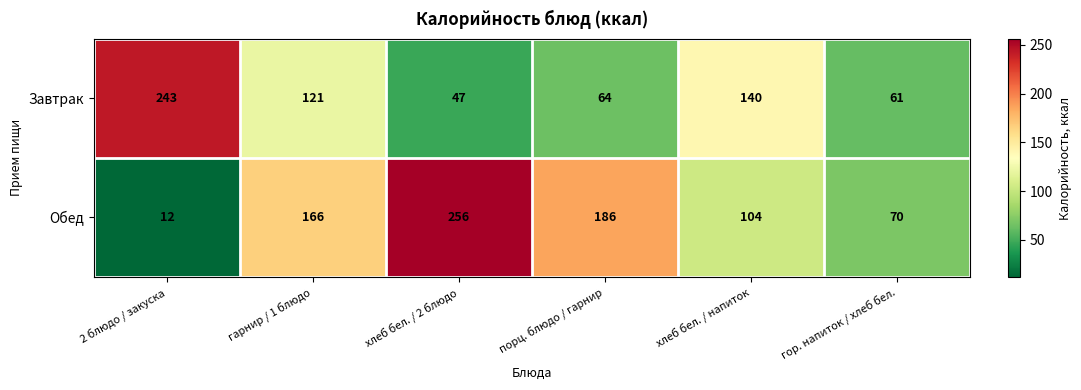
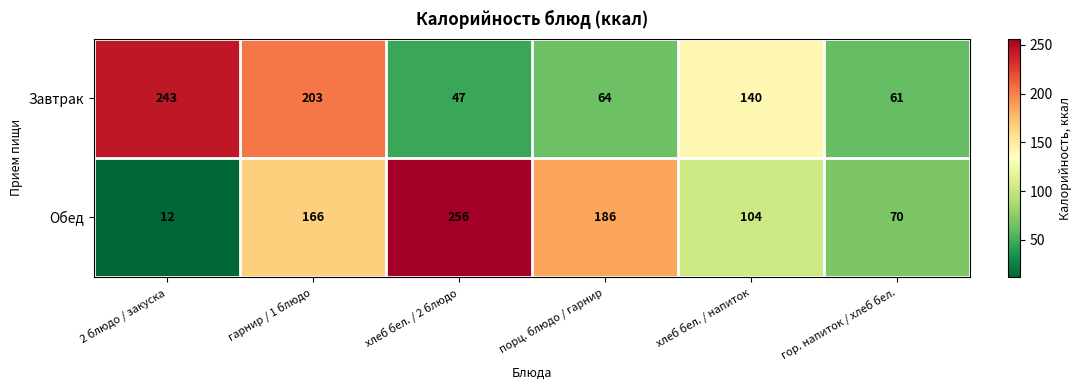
  {
    "Завтрак": {
      "2 блюдо / закуска": 243,
-     "гарнир / 1 блюдо": 121,
+     "гарнир / 1 блюдо": 203,
      "хлеб бел. / 2 блюдо": 47,
      "порц. блюдо / гарнир": 64,
      "хлеб бел. / напиток": 140,
      "гор. напиток / хлеб бел.": 61
    },
    "Обед": {
      "2 блюдо / закуска": 12,
      "гарнир / 1 блюдо": 166,
      "хлеб бел. / 2 блюдо": 256,
      "порц. блюдо / гарнир": 186,
      "хлеб бел. / напиток": 104,
      "гор. напиток / хлеб бел.": 70
    }
  }
